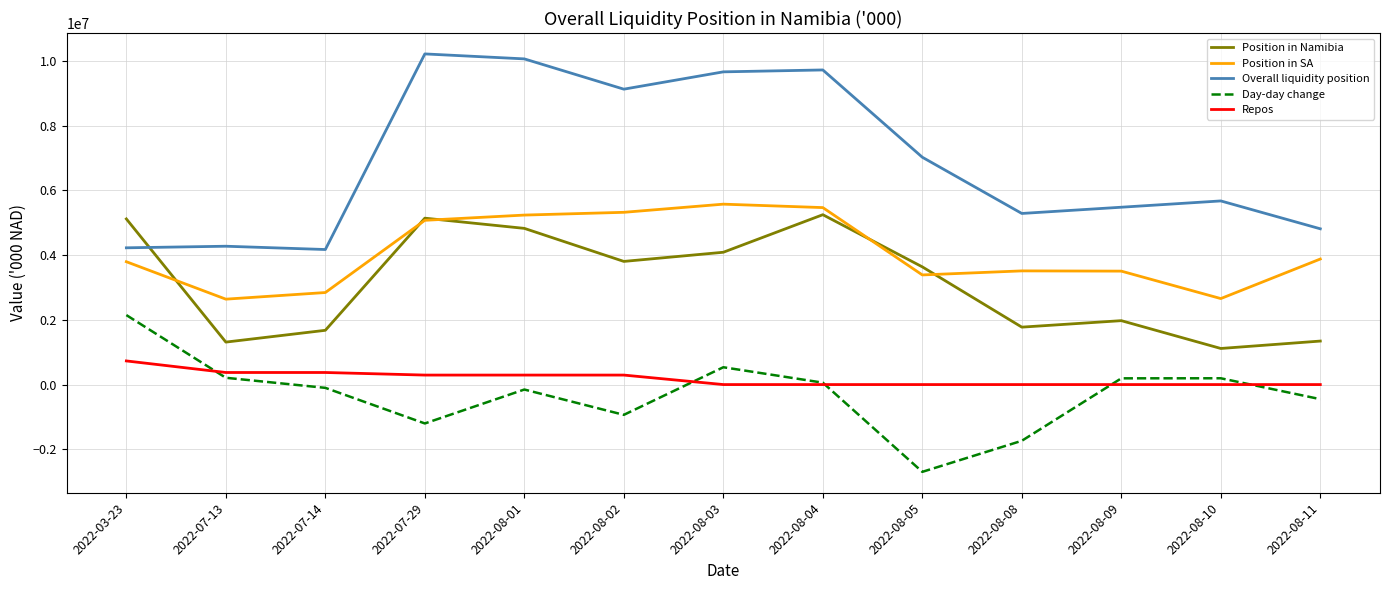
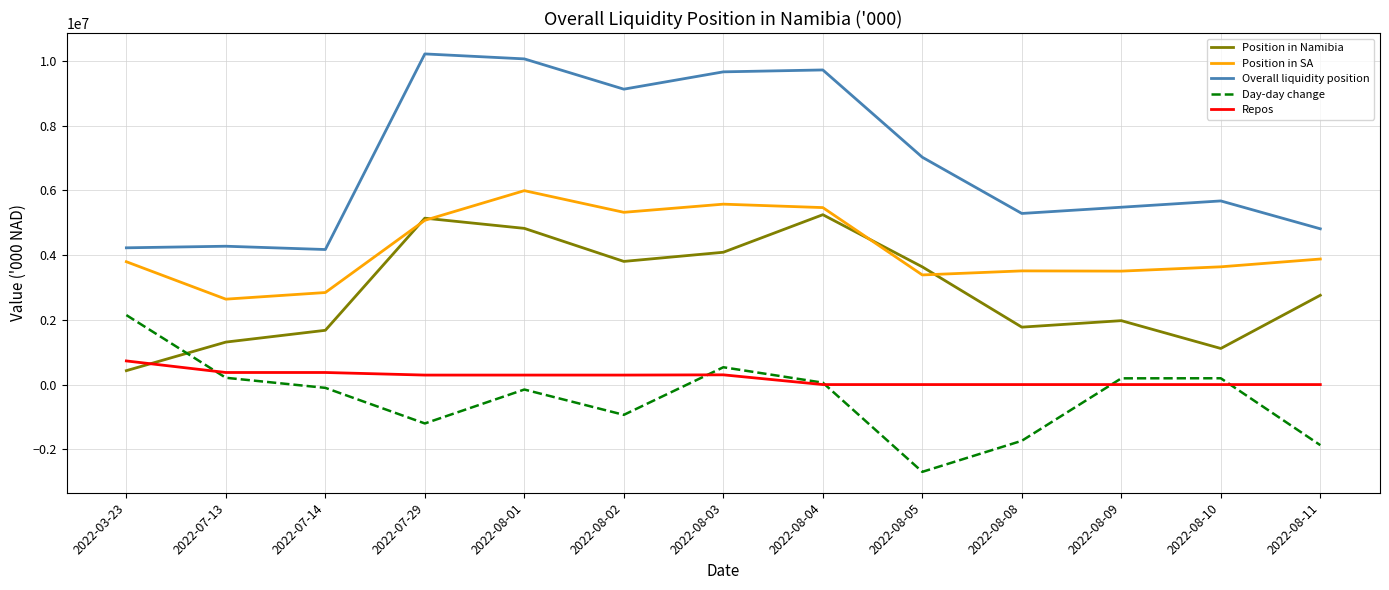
  {
    "Position in Namibia": {
-     "2022-03-23": 5100000,
+     "2022-03-23": 400000,
      "2022-07-13": 1300000,
      "2022-07-14": 1700000,
      "2022-08-01": 4800000,
      "2022-08-02": 3800000,
      "2022-08-03": 4100000,
      "2022-08-04": 5200000,
      "2022-08-05": 3600000,
      "2022-08-08": 1800000,
      "2022-08-09": 2000000,
      "2022-08-10": 1100000,
-     "2022-08-11": 1300000
+     "2022-08-11": 2800000
    },
    "Position in SA": {
      "2022-03-23": 3800000,
      "2022-07-13": 2600000,
      "2022-07-14": 2800000,
-     "2022-08-01": 5200000,
+     "2022-08-01": 6000000,
      "2022-08-02": 5300000,
      "2022-08-03": 5600000,
      "2022-08-04": 5500000,
      "2022-08-05": 3400000,
      "2022-08-08": 3500000,
      "2022-08-09": 3500000,
-     "2022-08-10": 2700000,
+     "2022-08-10": 3600000,
      "2022-08-11": 3900000
    },
    "Overall liquidity position": {
      "2022-03-23": 4200000,
      "2022-07-13": 4300000,
      "2022-07-14": 4200000,
      "2022-07-29": 10200000,
      "2022-08-01": 10100000,
      "2022-08-02": 9100000,
      "2022-08-03": 9700000,
      "2022-08-04": 9700000,
      "2022-08-05": 7000000,
      "2022-08-08": 5300000,
      "2022-08-09": 5500000,
      "2022-08-10": 5700000,
      "2022-08-11": 4800000
    },
    "Day-day change": {
      "2022-03-23": 2100000,
      "2022-07-13": 200000,
      "2022-07-14": -100000,
      "2022-07-29": -1200000,
      "2022-08-01": -200000,
      "2022-08-02": -900000,
      "2022-08-03": 500000,
      "2022-08-05": -2700000,
      "2022-08-08": -1700000,
      "2022-08-09": 200000,
      "2022-08-10": 200000,
-     "2022-08-11": -500000
+     "2022-08-11": -1900000
    },
    "Repos": {
      "2022-03-23": 700000,
      "2022-07-13": 400000,
      "2022-07-14": 400000,
      "2022-07-29": 300000,
      "2022-08-01": 300000,
      "2022-08-02": 300000,
-     "2022-08-03": 0,
+     "2022-08-03": 300000,
      "2022-08-05": 0,
      "2022-08-08": 0,
      "2022-08-09": 0,
      "2022-08-10": 0,
      "2022-08-11": 0
    }
  }
